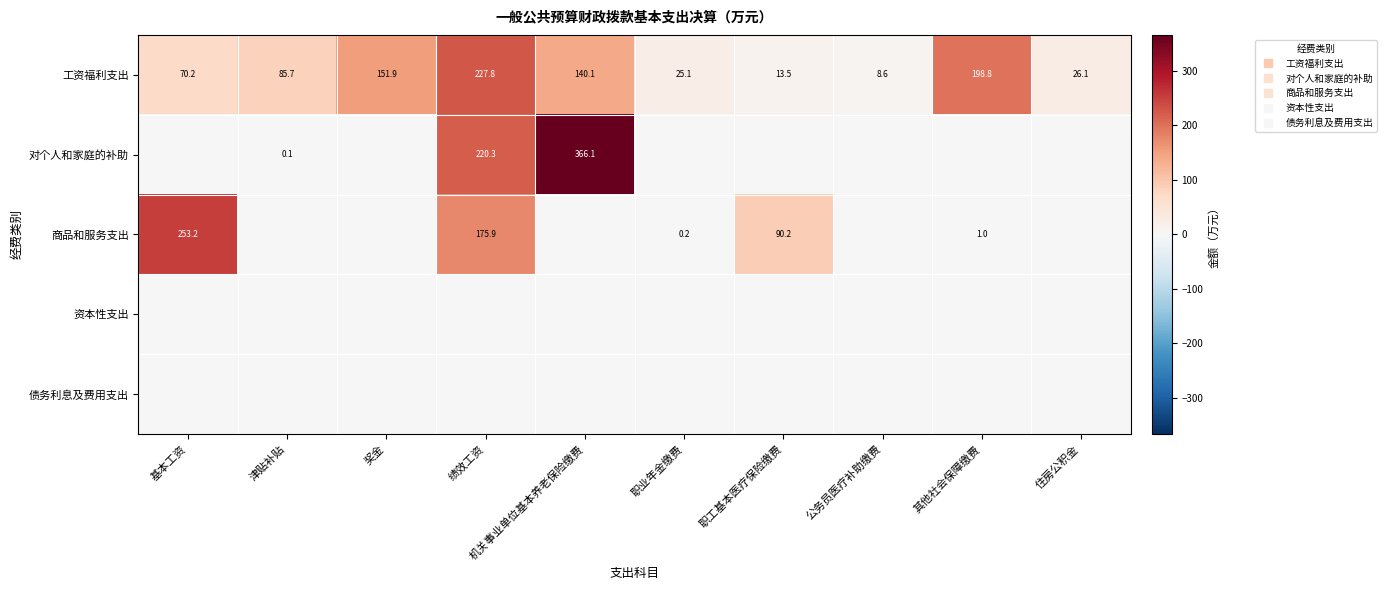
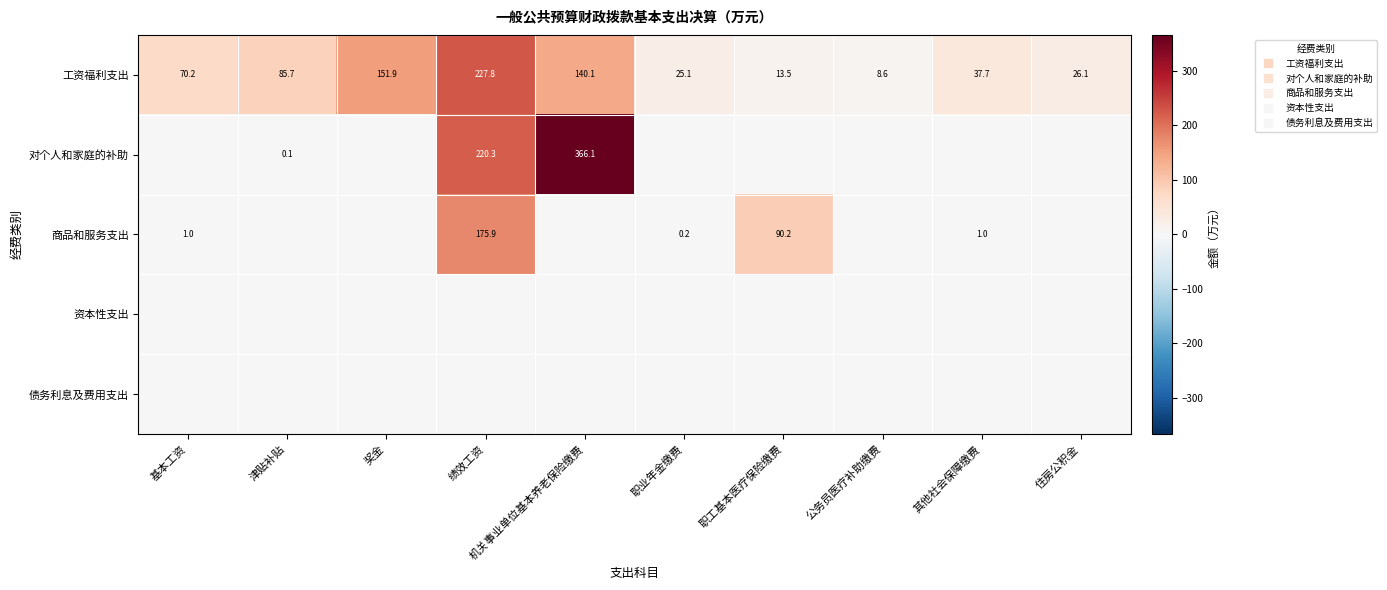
  {
    "工资福利支出": {
      "基本工资": 70.2,
      "津贴补贴": 85.7,
      "奖金": 151.9,
      "绩效工资": 227.8,
      "机关事业单位基本养老保险缴费": 140.1,
      "职业年金缴费": 25.1,
      "职工基本医疗保险缴费": 13.5,
      "公务员医疗补助缴费": 8.6,
-     "其他社会保障缴费": 198.8,
+     "其他社会保障缴费": 37.7,
      "住房公积金": 26.1
    },
    "对个人和家庭的补助": {
      "津贴补贴": 0.1,
      "绩效工资": 220.3,
      "机关事业单位基本养老保险缴费": 366.1
    },
    "商品和服务支出": {
-     "基本工资": 253.2,
+     "基本工资": 1.0,
      "绩效工资": 175.9,
      "职业年金缴费": 0.2,
      "职工基本医疗保险缴费": 90.2,
      "其他社会保障缴费": 1.0
    }
  }
